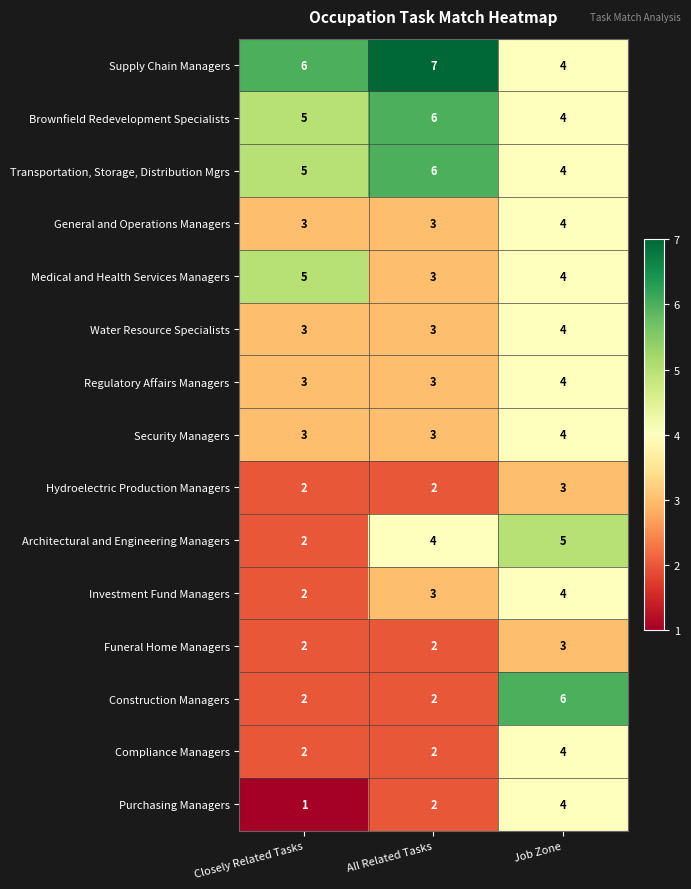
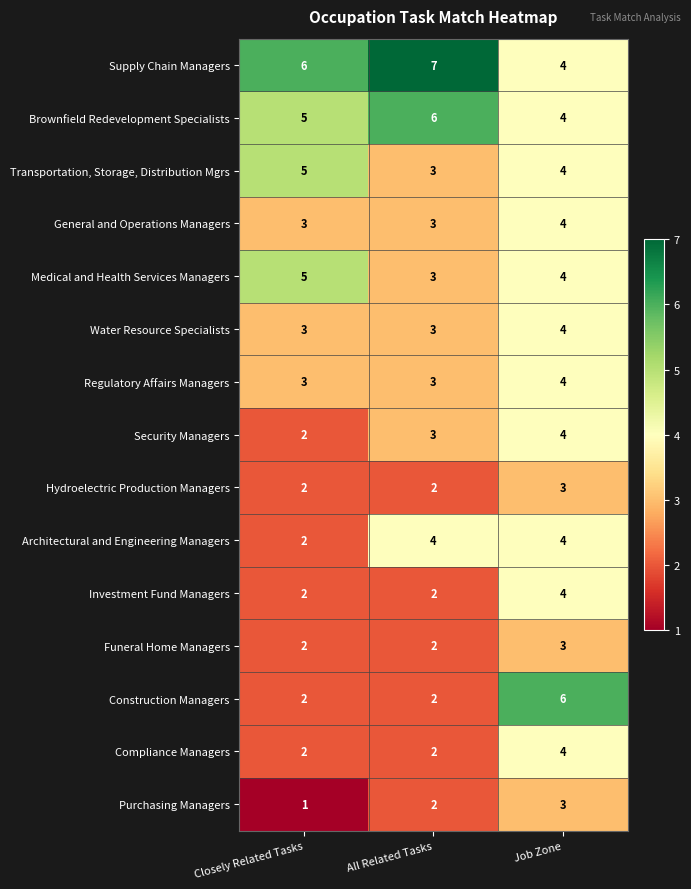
  {
    "Supply Chain Managers": {
      "Closely Related Tasks": 6,
      "All Related Tasks": 7,
      "Job Zone": 4
    },
    "Brownfield Redevelopment Specialists": {
      "Closely Related Tasks": 5,
      "All Related Tasks": 6,
      "Job Zone": 4
    },
    "Transportation, Storage, Distribution Mgrs": {
      "Closely Related Tasks": 5,
-     "All Related Tasks": 6,
+     "All Related Tasks": 3,
      "Job Zone": 4
    },
    "General and Operations Managers": {
      "Closely Related Tasks": 3,
      "All Related Tasks": 3,
      "Job Zone": 4
    },
    "Medical and Health Services Managers": {
      "Closely Related Tasks": 5,
      "All Related Tasks": 3,
      "Job Zone": 4
    },
    "Water Resource Specialists": {
      "Closely Related Tasks": 3,
      "All Related Tasks": 3,
      "Job Zone": 4
    },
    "Regulatory Affairs Managers": {
      "Closely Related Tasks": 3,
      "All Related Tasks": 3,
      "Job Zone": 4
    },
    "Security Managers": {
-     "Closely Related Tasks": 3,
+     "Closely Related Tasks": 2,
      "All Related Tasks": 3,
      "Job Zone": 4
    },
    "Hydroelectric Production Managers": {
      "Closely Related Tasks": 2,
      "All Related Tasks": 2,
      "Job Zone": 3
    },
    "Architectural and Engineering Managers": {
      "Closely Related Tasks": 2,
      "All Related Tasks": 4,
-     "Job Zone": 5
+     "Job Zone": 4
    },
    "Investment Fund Managers": {
      "Closely Related Tasks": 2,
-     "All Related Tasks": 3,
+     "All Related Tasks": 2,
      "Job Zone": 4
    },
    "Funeral Home Managers": {
      "Closely Related Tasks": 2,
      "All Related Tasks": 2,
      "Job Zone": 3
    },
    "Construction Managers": {
      "Closely Related Tasks": 2,
      "All Related Tasks": 2,
      "Job Zone": 6
    },
    "Compliance Managers": {
      "Closely Related Tasks": 2,
      "All Related Tasks": 2,
      "Job Zone": 4
    },
    "Purchasing Managers": {
      "Closely Related Tasks": 1,
      "All Related Tasks": 2,
-     "Job Zone": 4
+     "Job Zone": 3
    }
  }
